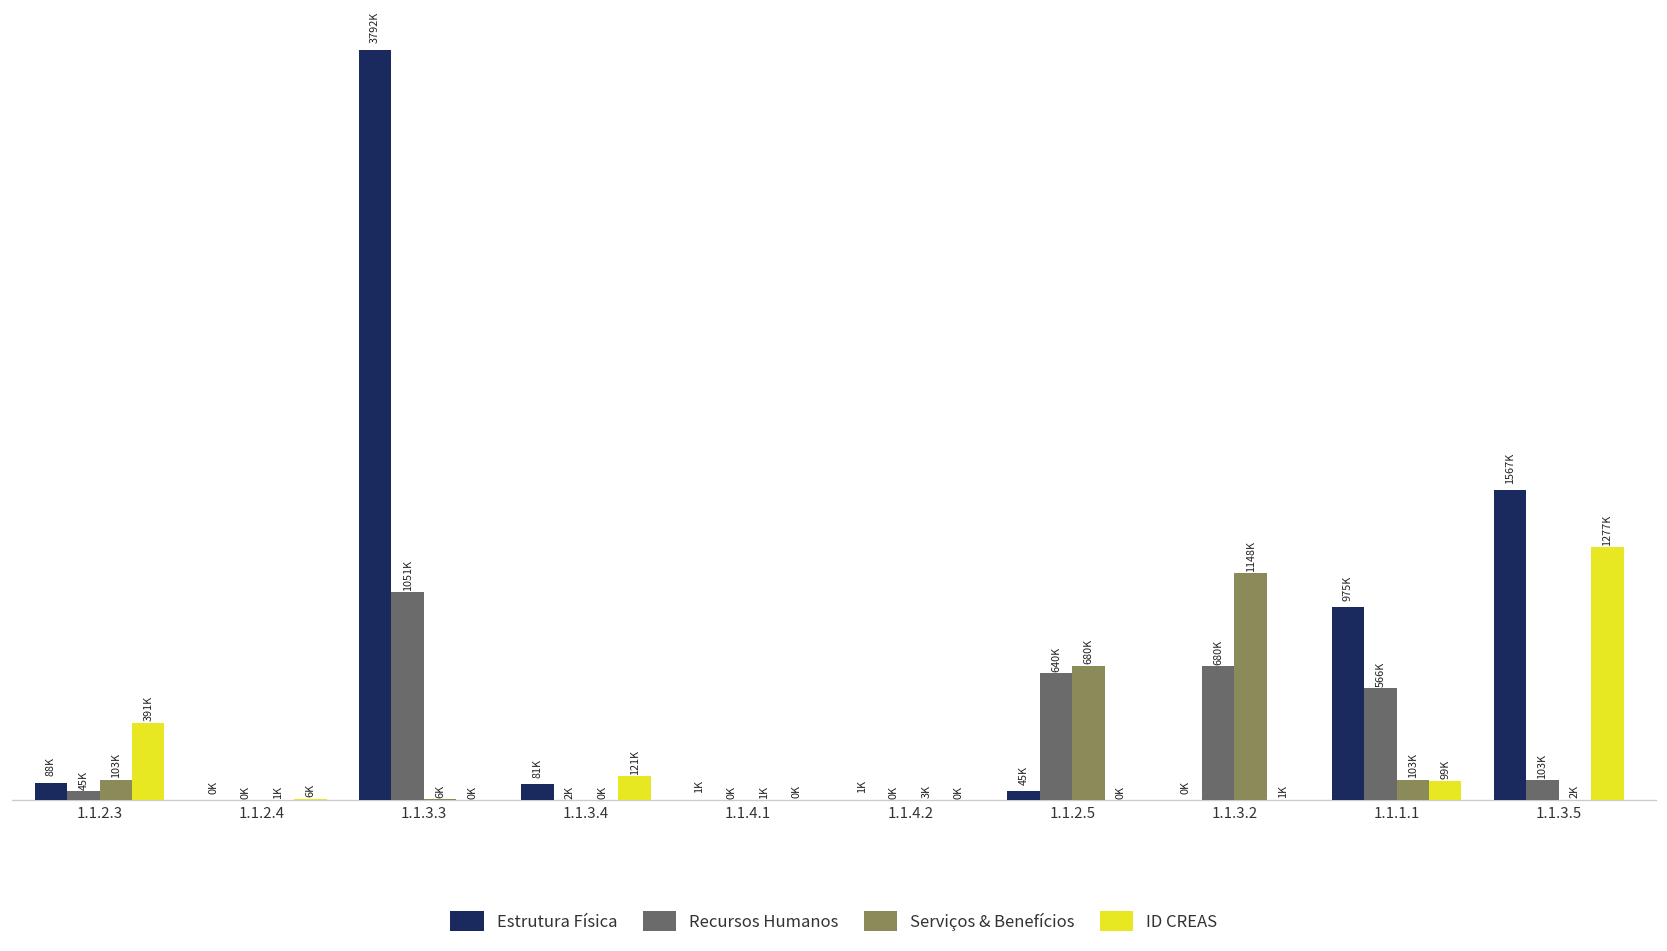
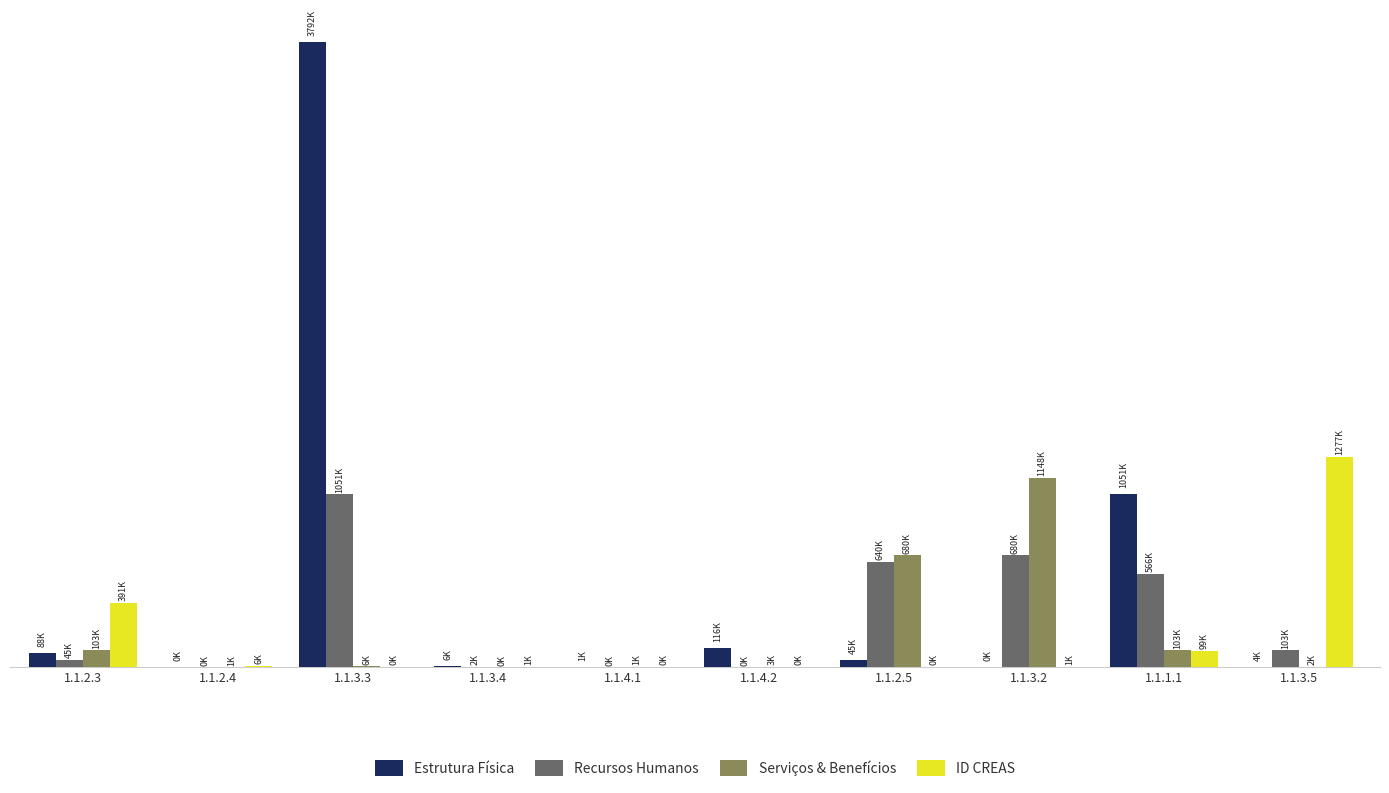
  {
    "Estrutura Física": {
      "1.1.2.3": "88K",
      "1.1.3.3": "3792K",
-     "1.1.3.4": "81K",
+     "1.1.3.4": "6K",
      "1.1.4.1": "1K",
-     "1.1.4.2": "1K",
+     "1.1.4.2": "116K",
      "1.1.2.5": "45K",
-     "1.1.1.1": "975K",
-     "1.1.3.5": "1567K"
+     "1.1.1.1": "1051K",
+     "1.1.3.5": "4K"
    },
    "ID CREAS": {
      "1.1.2.3": "391K",
      "1.1.2.4": "6K",
-     "1.1.3.4": "121K",
+     "1.1.3.4": "1K",
      "1.1.3.2": "1K",
      "1.1.1.1": "99K",
      "1.1.3.5": "1277K"
    }
  }
